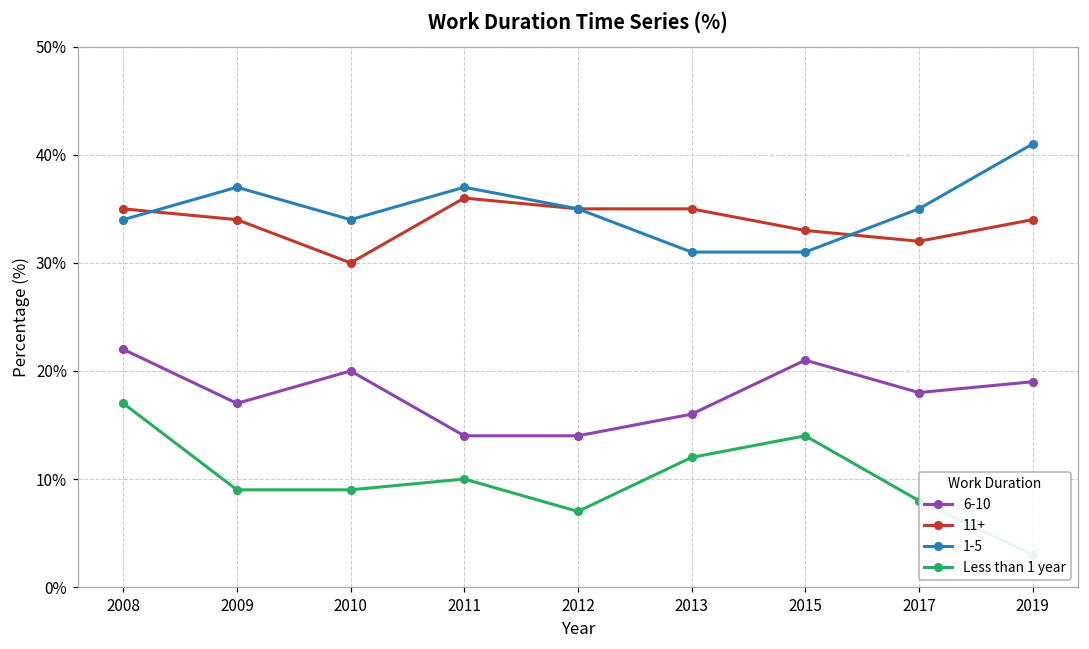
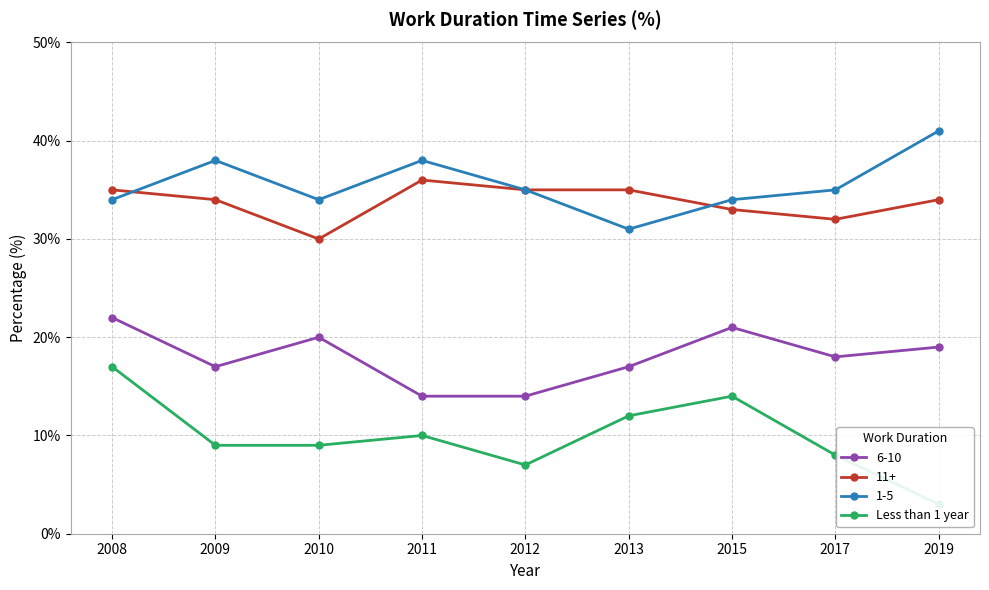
  {
    "6-10": {
      "2008": "22%",
      "2009": "17%",
      "2010": "20%",
      "2011": "14%",
      "2012": "14%",
-     "2013": "16%",
+     "2013": "17%",
      "2015": "21%",
      "2017": "18%",
      "2019": "19%"
    },
    "11+": {
      "2008": "35%",
      "2009": "34%",
      "2010": "30%",
      "2011": "36%",
      "2013": "35%",
      "2015": "33%",
      "2017": "32%",
      "2019": "34%"
    },
    "1-5": {
      "2008": "34%",
-     "2009": "37%",
+     "2009": "38%",
      "2010": "34%",
-     "2011": "37%",
+     "2011": "38%",
      "2013": "31%",
-     "2015": "31%",
+     "2015": "34%",
      "2017": "35%",
      "2019": "41%"
    },
    "Less than 1 year": {
      "2008": "17%",
      "2009": "9%",
      "2010": "9%",
      "2011": "10%",
      "2012": "7%",
      "2013": "12%",
      "2015": "14%",
      "2017": "8%"
    }
  }
